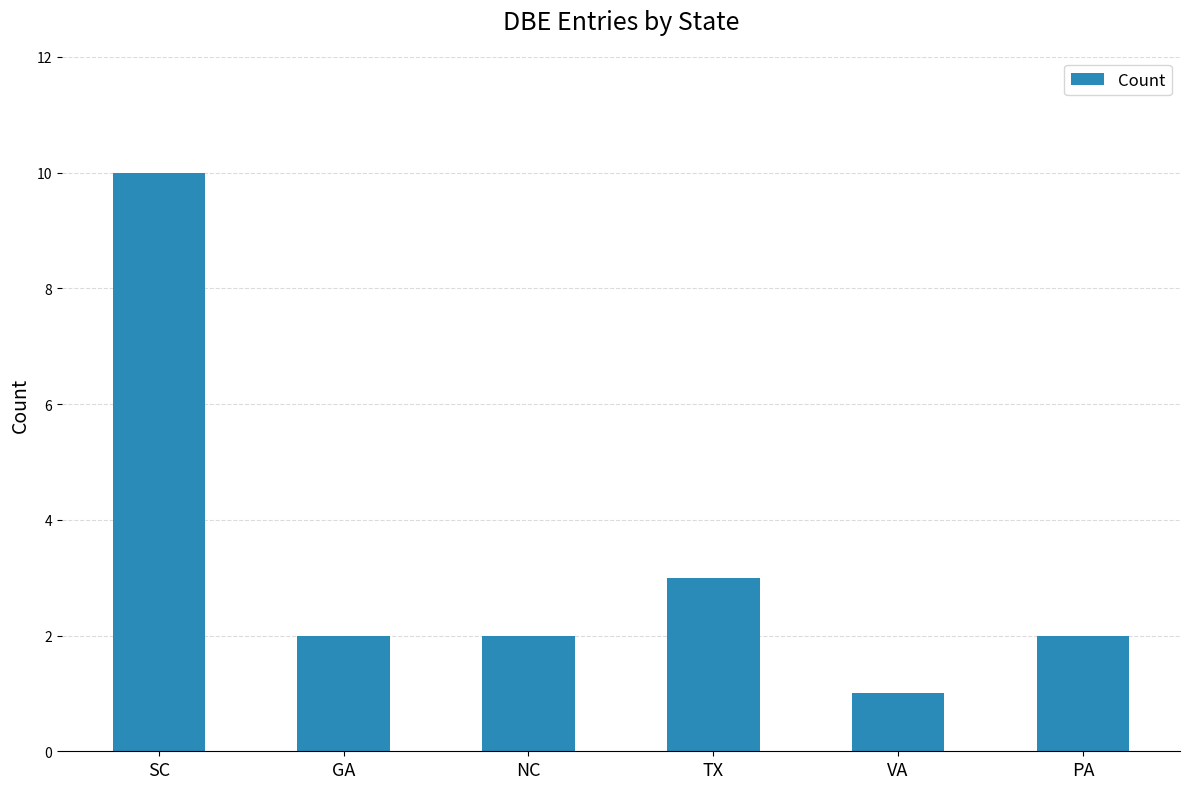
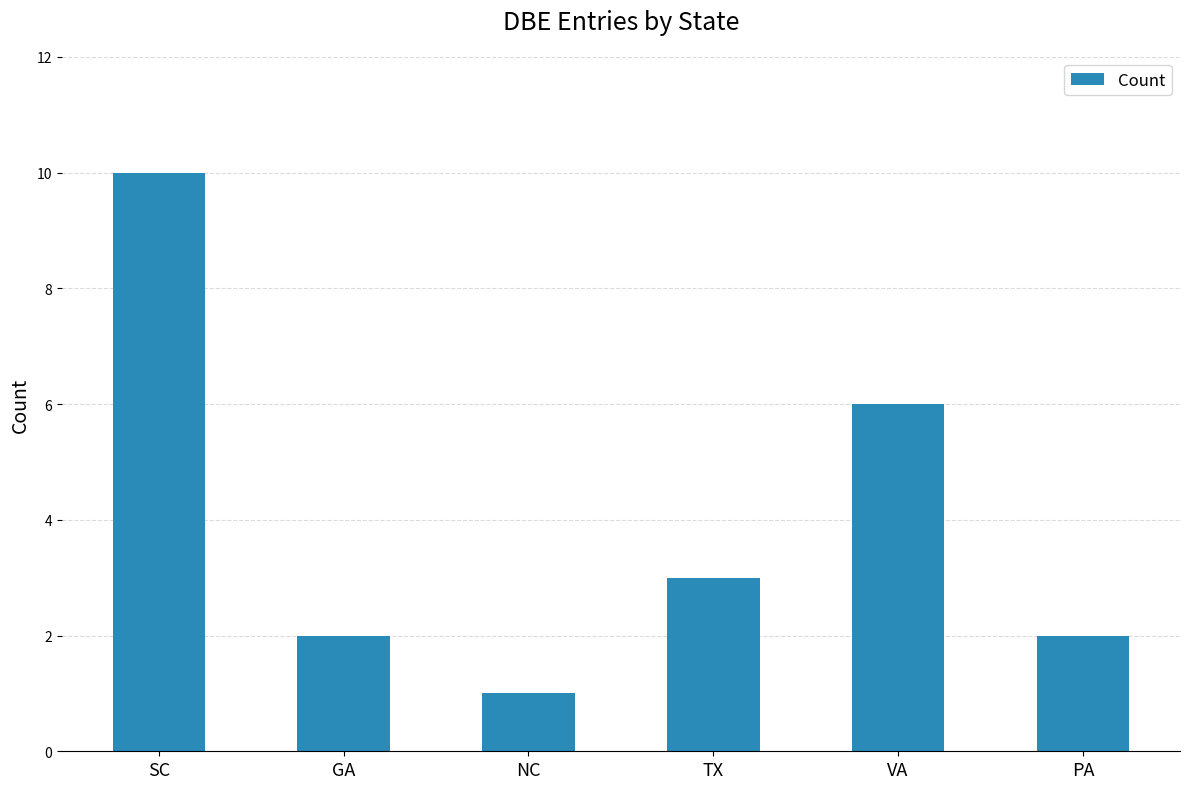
  {
    "SC": 10,
    "GA": 2,
-   "NC": 2,
+   "NC": 1,
    "TX": 3,
-   "VA": 1,
+   "VA": 6,
    "PA": 2
  }
